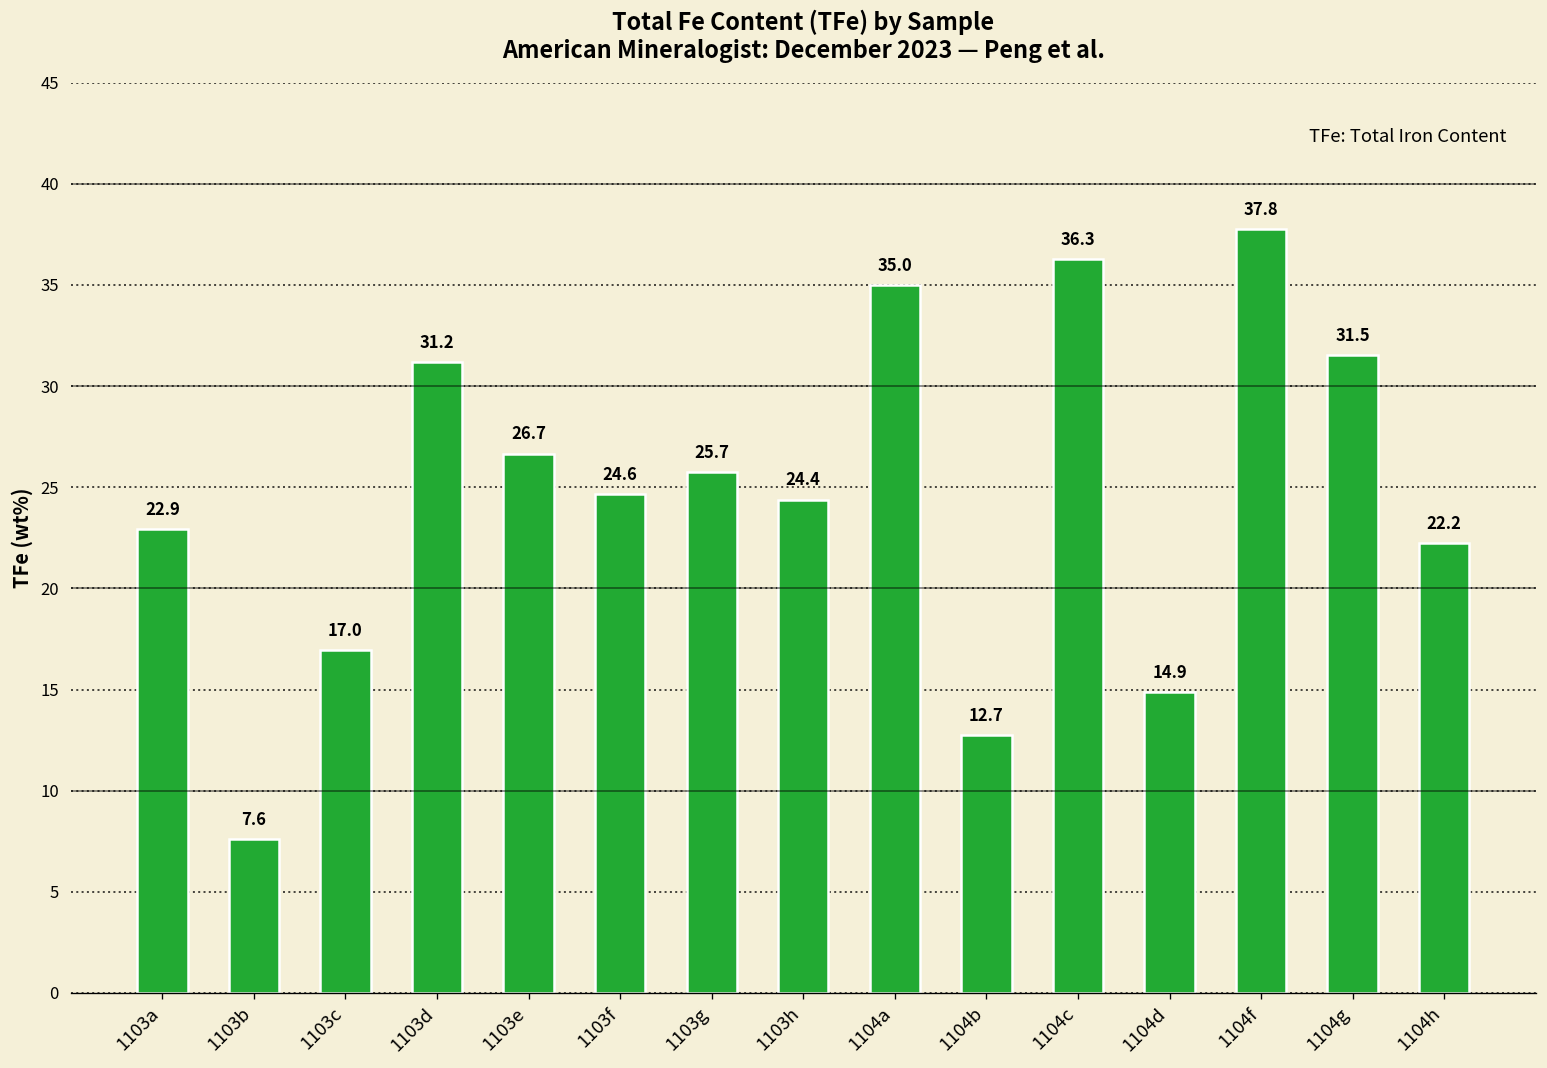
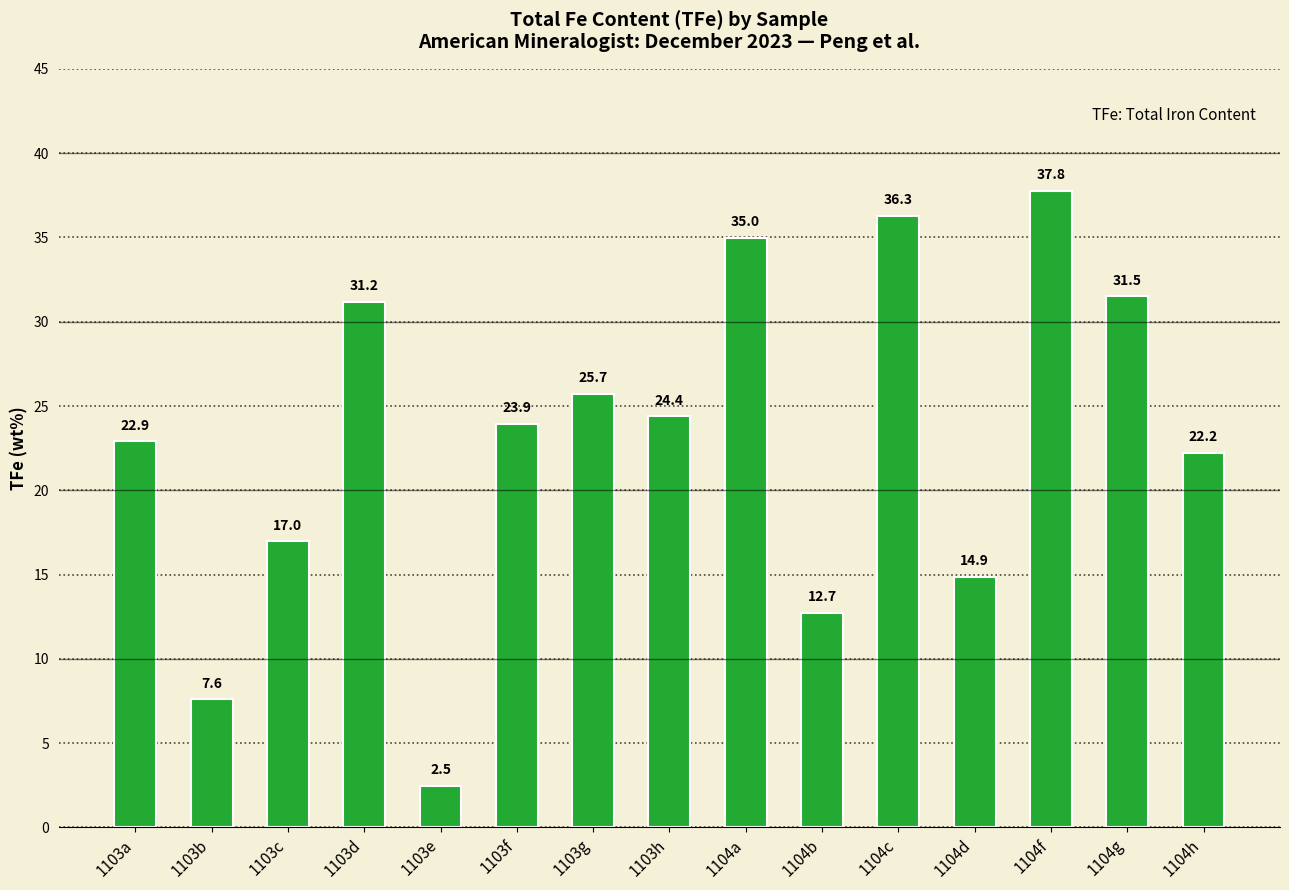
  {
    "1103a": 22.9,
    "1103b": 7.6,
    "1103c": 17.0,
    "1103d": 31.2,
-   "1103e": 26.7,
-   "1103f": 24.6,
+   "1103e": 2.5,
+   "1103f": 23.9,
    "1103g": 25.7,
    "1103h": 24.4,
    "1104a": 35.0,
    "1104b": 12.7,
    "1104c": 36.3,
    "1104d": 14.9,
    "1104f": 37.8,
    "1104g": 31.5,
    "1104h": 22.2
  }
